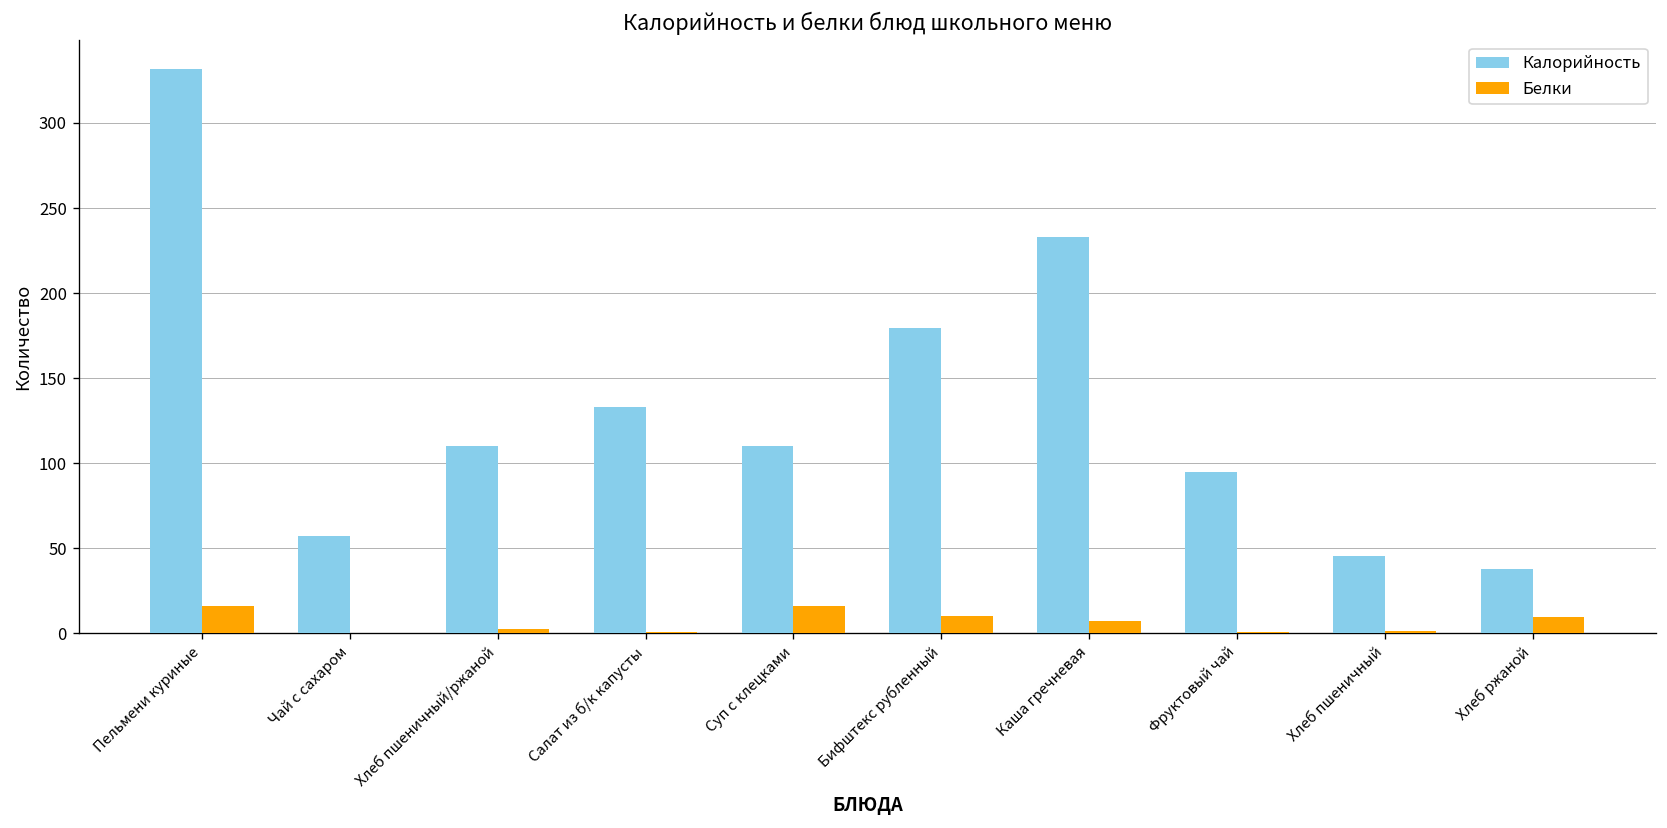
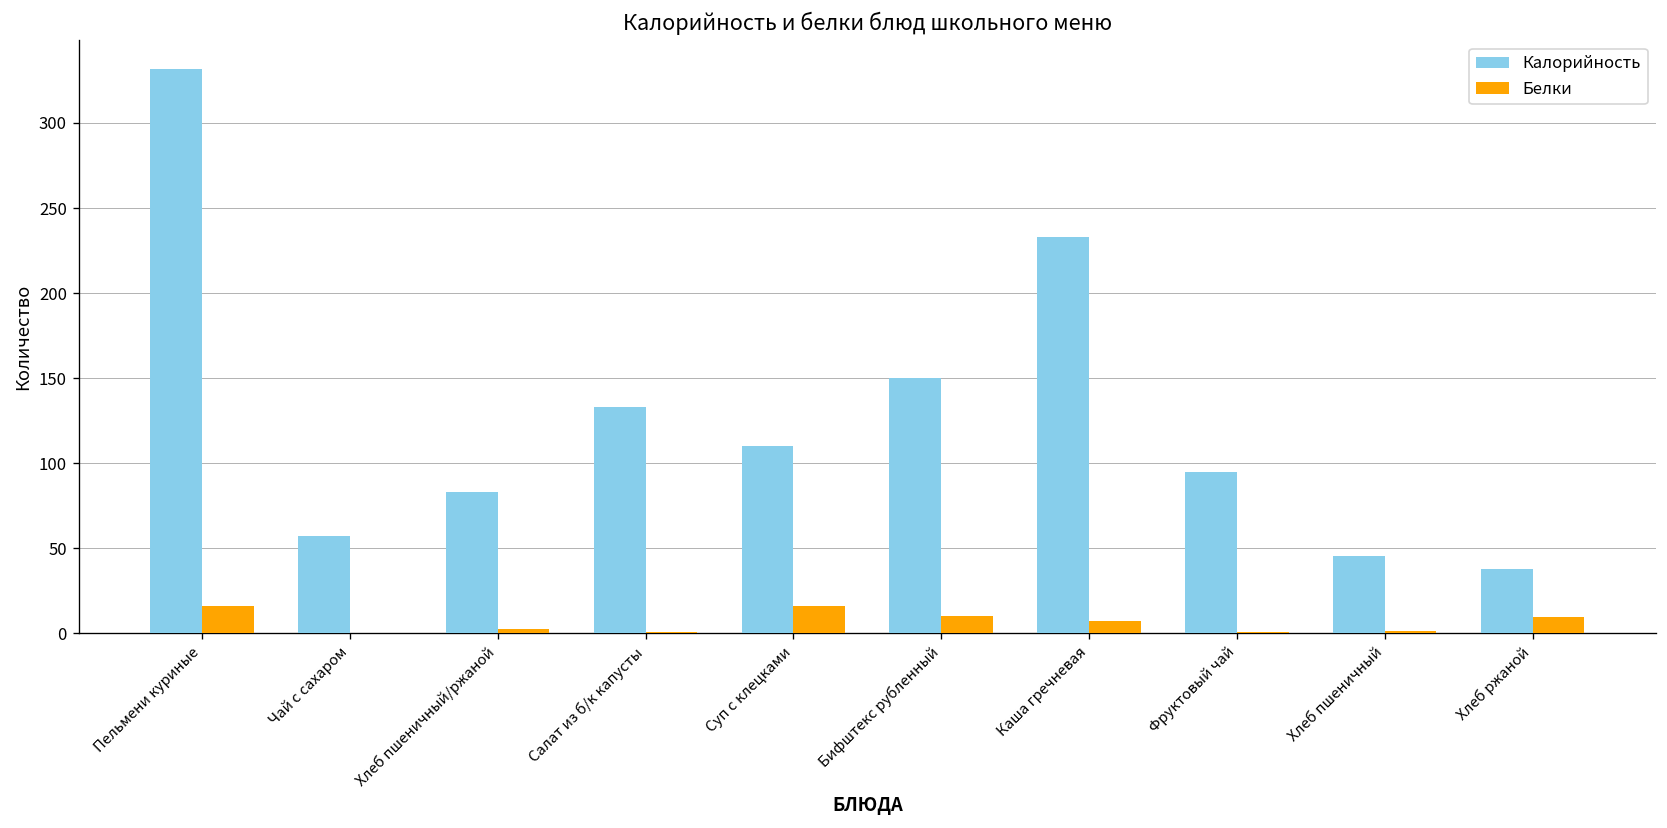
  {
    "Калорийность": {
      "Пельмени куриные": 332,
      "Чай с сахаром": 57,
-     "Хлеб пшеничный/ржаной": 110,
+     "Хлеб пшеничный/ржаной": 83,
      "Салат из б/к капусты": 133,
      "Суп с клецками": 110,
-     "Бифштекс рубленный": 179,
+     "Бифштекс рубленный": 150,
      "Каша гречневая": 233,
      "Фруктовый чай": 95,
      "Хлеб пшеничный": 45,
      "Хлеб ржаной": 38
    },
    "Белки": {
      "Пельмени куриные": 16,
      "Чай с сахаром": 0,
      "Хлеб пшеничный/ржаной": 3,
      "Суп с клецками": 16,
      "Бифштекс рубленный": 10,
      "Каша гречневая": 7,
      "Хлеб ржаной": 9
    }
  }
